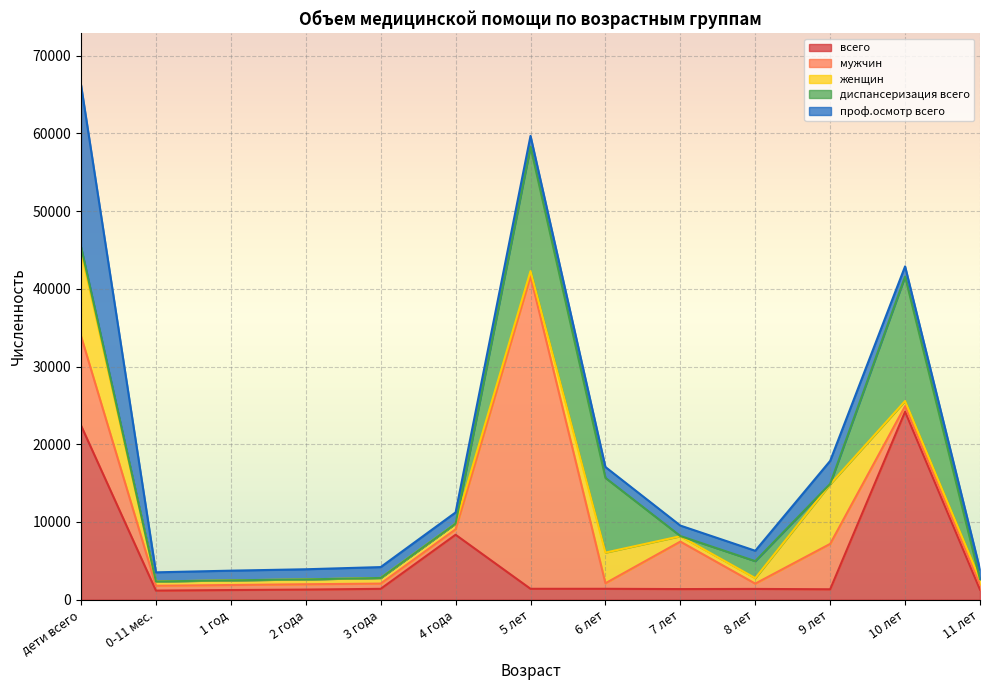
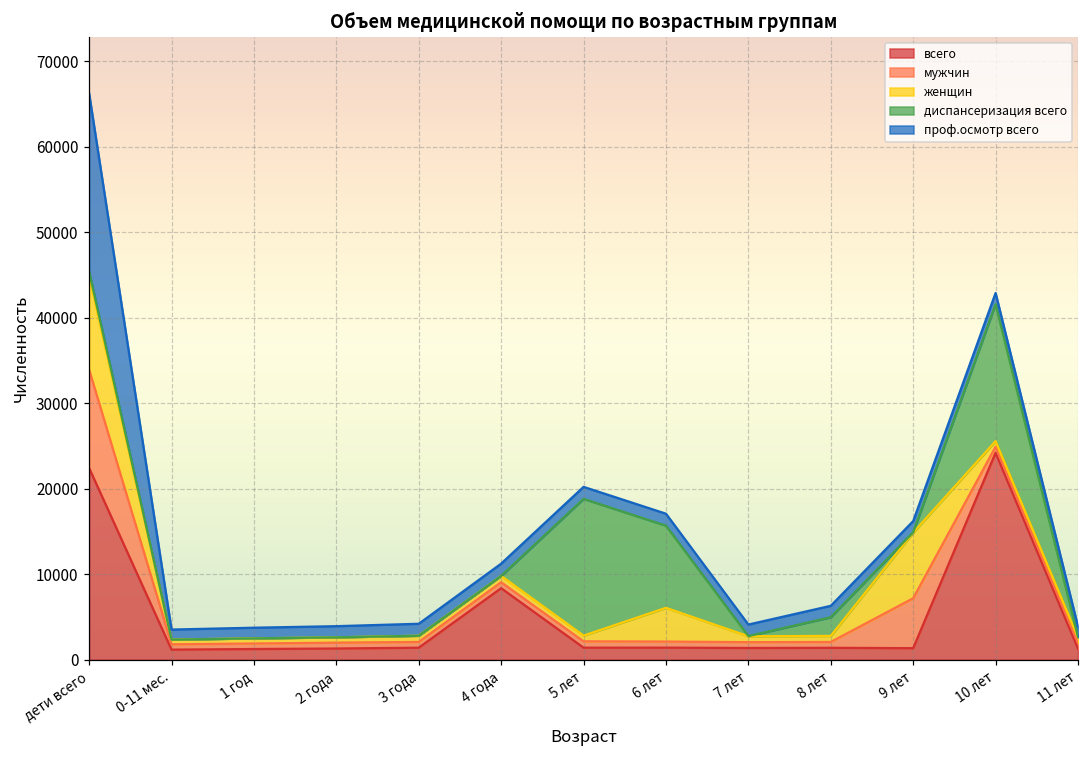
  {
    "всего": {
      "дети всего": 22000,
      "0-11 мес.": 1000,
      "1 год": 1000,
      "2 года": 1000,
      "3 года": 1000,
      "4 года": 8000,
      "5 лет": 1000,
      "6 лет": 1000,
      "7 лет": 1000,
      "8 лет": 1000,
      "9 лет": 1000,
      "10 лет": 24000,
      "11 лет": 1000
    },
    "мужчин": {
      "дети всего": 11000,
      "0-11 мес.": 1000,
      "1 год": 1000,
      "2 года": 1000,
      "3 года": 1000,
      "4 года": 1000,
-     "5 лет": 40000,
+     "5 лет": 1000,
      "6 лет": 1000,
-     "7 лет": 6000,
+     "7 лет": 1000,
      "8 лет": 1000,
      "9 лет": 6000,
      "10 лет": 1000,
      "11 лет": 1000
    },
    "женщин": {
      "дети всего": 11000,
      "5 лет": 1000,
      "6 лет": 4000,
      "8 лет": 1000,
      "10 лет": 1000
    },
    "диспансеризация всего": {
      "дети всего": 1000,
      "5 лет": 16000,
      "6 лет": 10000,
      "8 лет": 2000,
      "10 лет": 16000
    },
    "проф.осмотр всего": {
      "дети всего": 21000,
      "0-11 мес.": 1000,
      "1 год": 1000,
      "2 года": 1000,
      "3 года": 1000,
      "4 года": 1000,
      "5 лет": 1000,
      "6 лет": 1000,
      "7 лет": 1000,
      "8 лет": 1000,
-     "9 лет": 3000,
+     "9 лет": 1000,
      "10 лет": 1000,
      "11 лет": 1000
    }
  }
